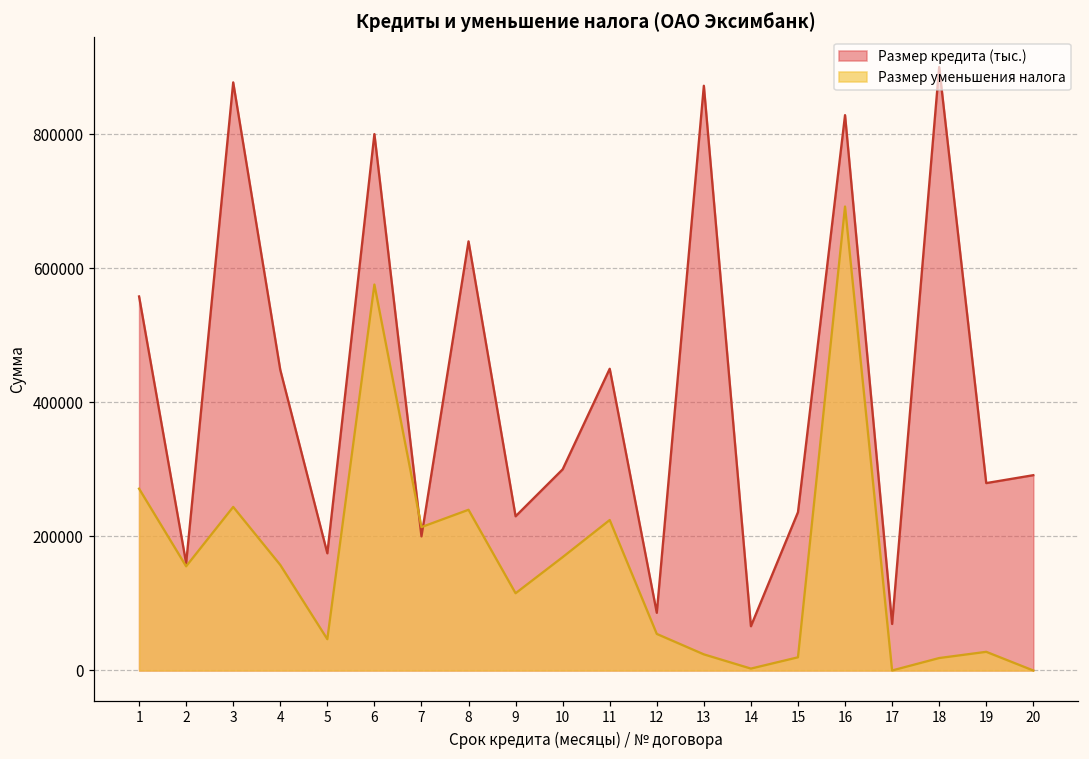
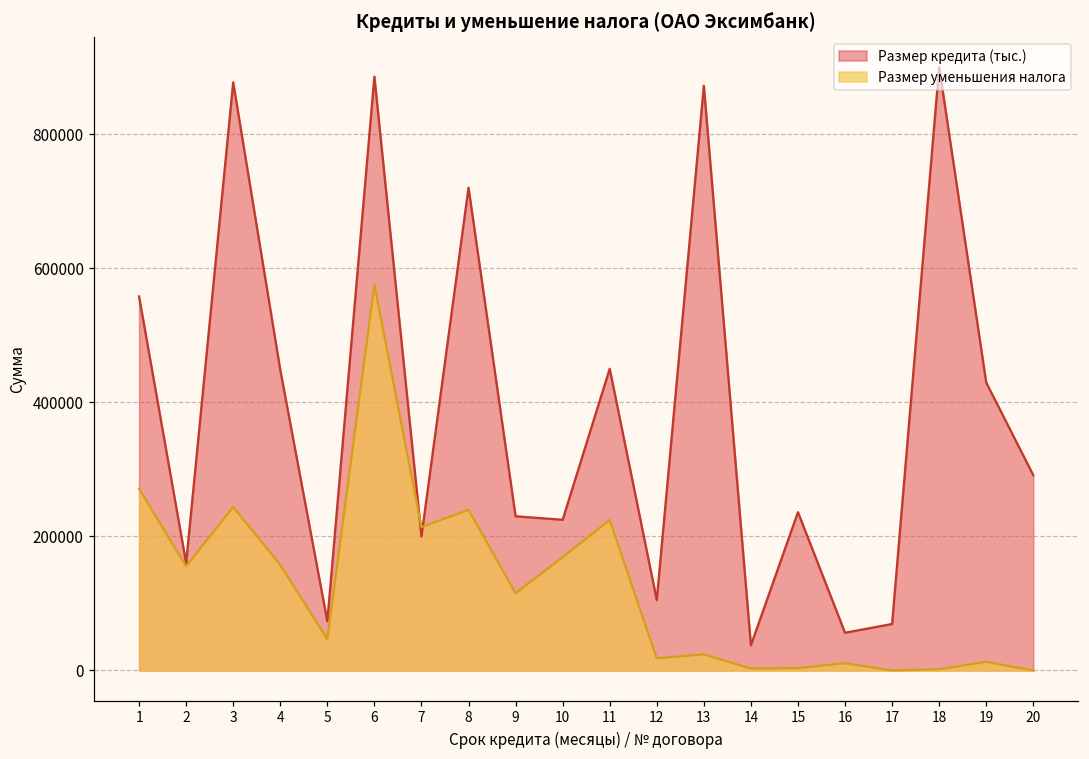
  {
    "Размер кредита (тыс.)": {
      "1": 560000,
      "2": 160000,
      "3": 880000,
      "4": 450000,
-     "5": 170000,
-     "6": 800000,
+     "5": 70000,
+     "6": 890000,
      "7": 200000,
-     "8": 640000,
+     "8": 720000,
      "9": 230000,
-     "10": 300000,
+     "10": 220000,
      "11": 450000,
-     "12": 90000,
+     "12": 110000,
      "13": 870000,
-     "14": 70000,
+     "14": 40000,
      "15": 240000,
-     "16": 830000,
+     "16": 60000,
      "17": 70000,
-     "19": 280000,
+     "19": 430000,
      "20": 290000
    },
    "Размер уменьшения налога": {
      "1": 270000,
      "2": 160000,
      "3": 240000,
      "4": 160000,
      "5": 50000,
      "6": 580000,
      "7": 210000,
      "8": 240000,
      "9": 120000,
      "10": 170000,
      "11": 220000,
-     "12": 50000,
+     "12": 20000,
      "13": 20000,
      "14": 0,
-     "15": 20000,
-     "16": 690000,
+     "15": 0,
+     "16": 10000,
      "17": 0,
-     "18": 20000,
-     "19": 30000,
+     "18": 0,
+     "19": 10000,
      "20": 0
    }
  }
